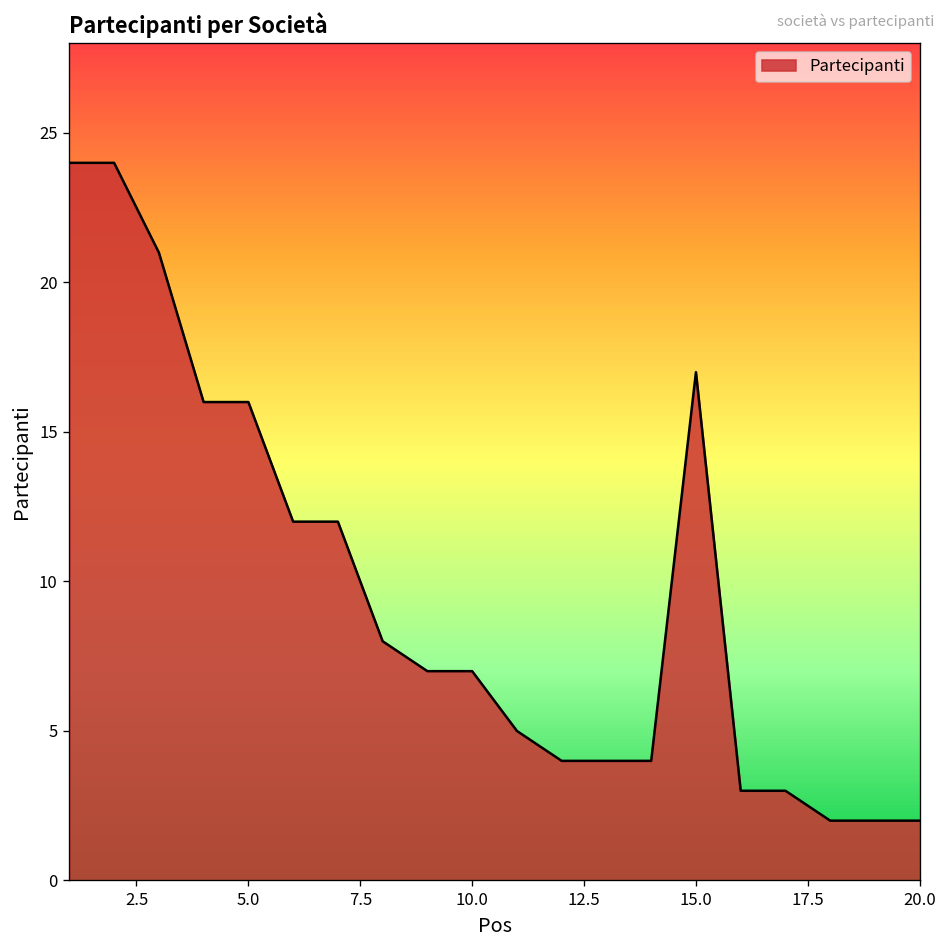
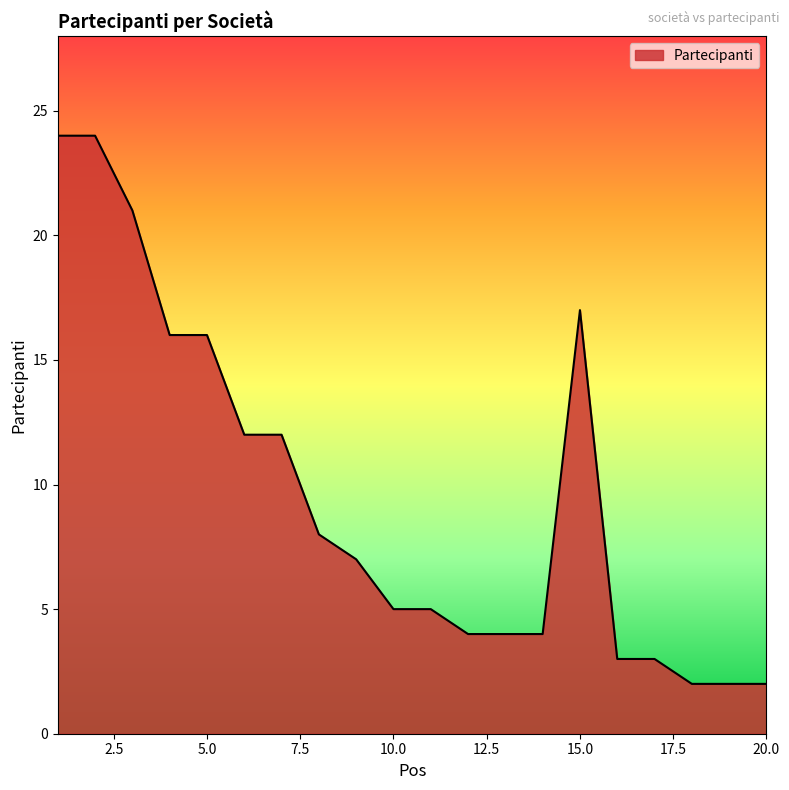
  {
    "5.0": 16,
-   "10.0": 7,
+   "10.0": 5,
    "15.0": 17,
    "20.0": 2
  }
